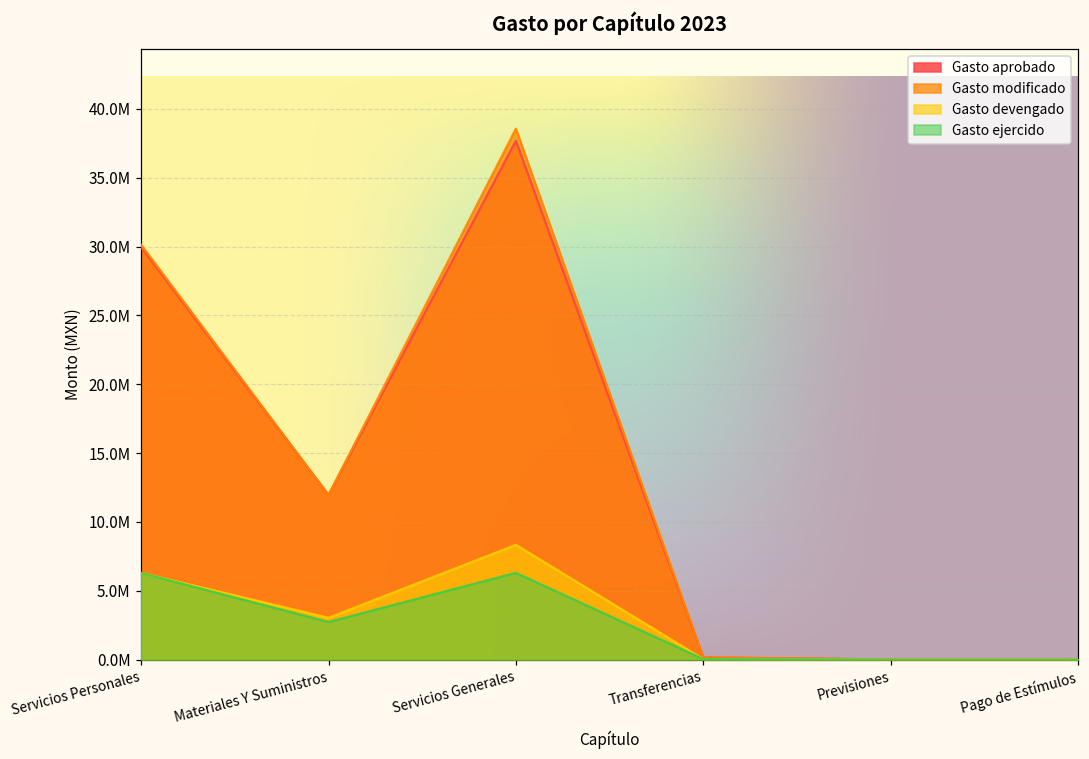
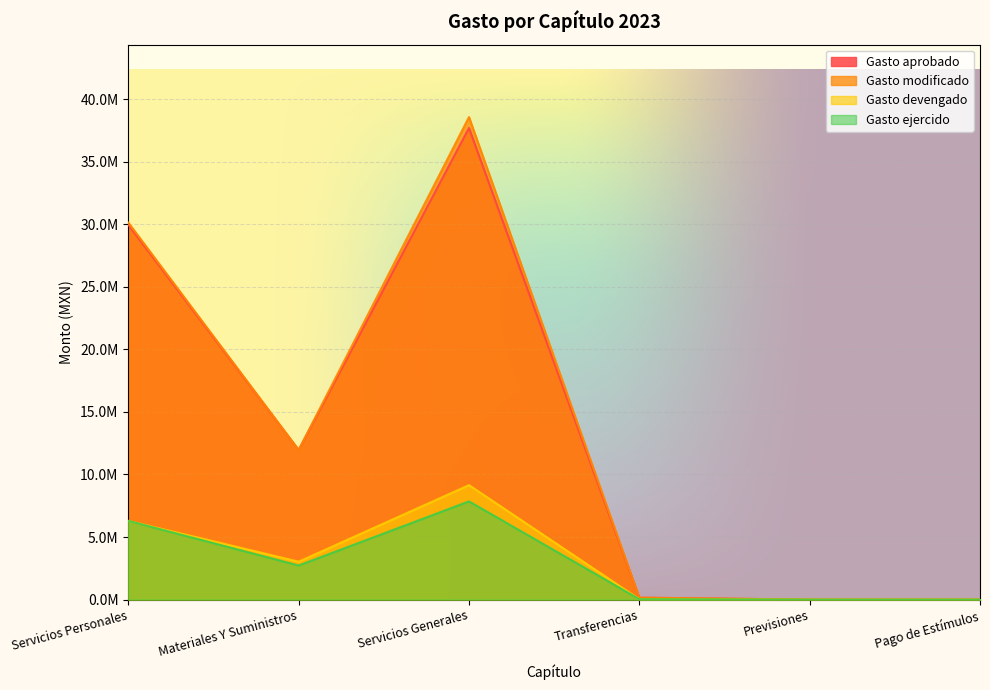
  {
    "Gasto aprobado": {
      "Servicios Generales": 37700000
    },
    "Gasto modificado": {
      "Servicios Generales": 38600000
    },
    "Gasto devengado": {
      "Materiales Y Suministros": 3000000,
-     "Servicios Generales": 8300000
+     "Servicios Generales": 9100000
    },
    "Gasto ejercido": {
      "Materiales Y Suministros": 2700000,
-     "Servicios Generales": 6300000
+     "Servicios Generales": 7800000
    }
  }
